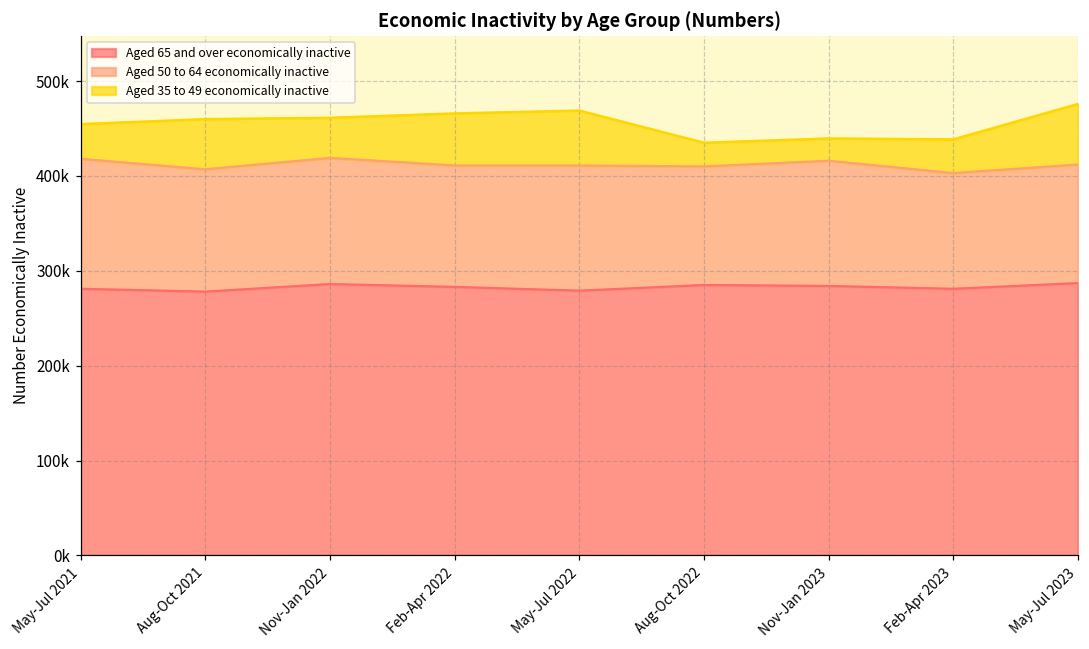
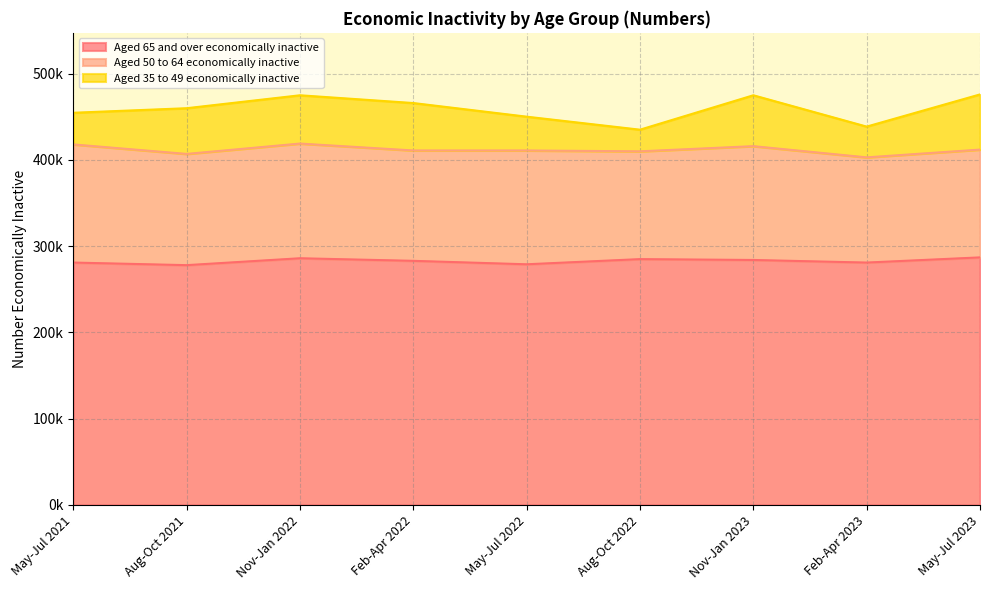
  {
    "Aged 35 to 49 economically inactive": {
      "May-Jul 2021": 40000,
      "Aug-Oct 2021": 50000,
-     "Nov-Jan 2022": 40000,
+     "Nov-Jan 2022": 60000,
      "Feb-Apr 2022": 60000,
-     "May-Jul 2022": 60000,
+     "May-Jul 2022": 40000,
      "Aug-Oct 2022": 30000,
-     "Nov-Jan 2023": 20000,
+     "Nov-Jan 2023": 60000,
      "Feb-Apr 2023": 40000,
      "May-Jul 2023": 60000
    }
  }
